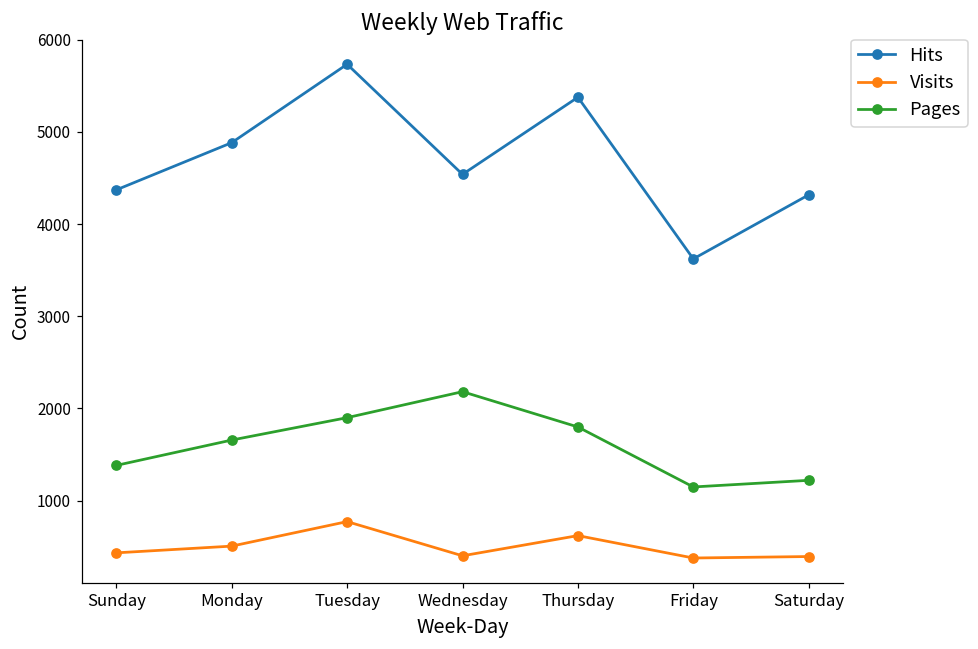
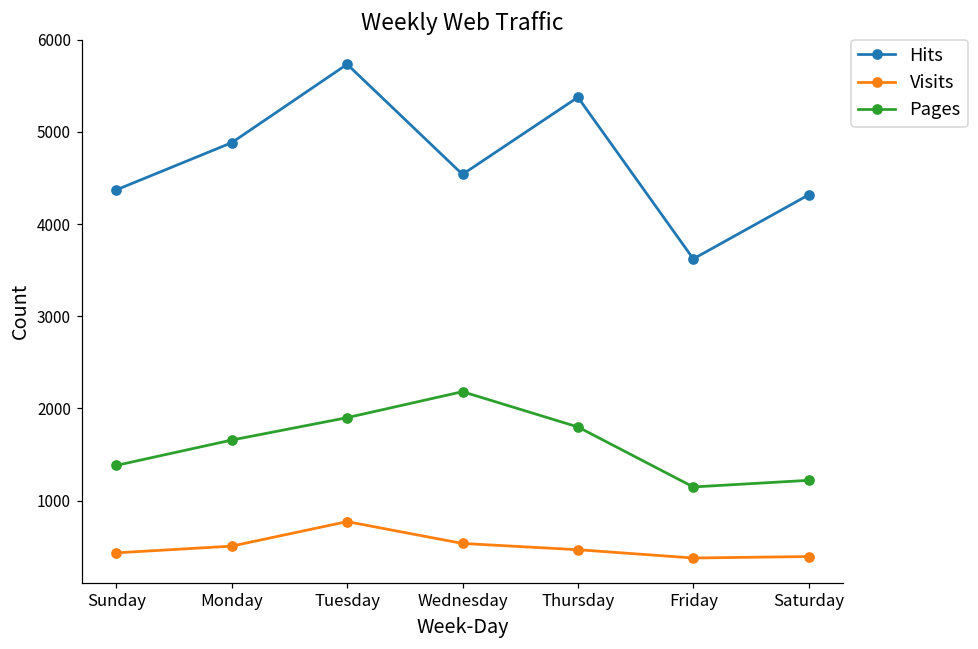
  {
    "Hits": {
      "Sunday": 4400,
      "Monday": 4900,
      "Tuesday": 5700,
      "Wednesday": 4500,
      "Thursday": 5400,
      "Friday": 3600,
      "Saturday": 4300
    },
    "Visits": {
      "Sunday": 400,
      "Monday": 500,
      "Tuesday": 800,
-     "Wednesday": 400,
-     "Thursday": 600,
+     "Wednesday": 500,
+     "Thursday": 500,
      "Friday": 400,
      "Saturday": 400
    },
    "Pages": {
      "Sunday": 1400,
      "Monday": 1700,
      "Tuesday": 1900,
      "Wednesday": 2200,
      "Thursday": 1800,
      "Friday": 1100,
      "Saturday": 1200
    }
  }
